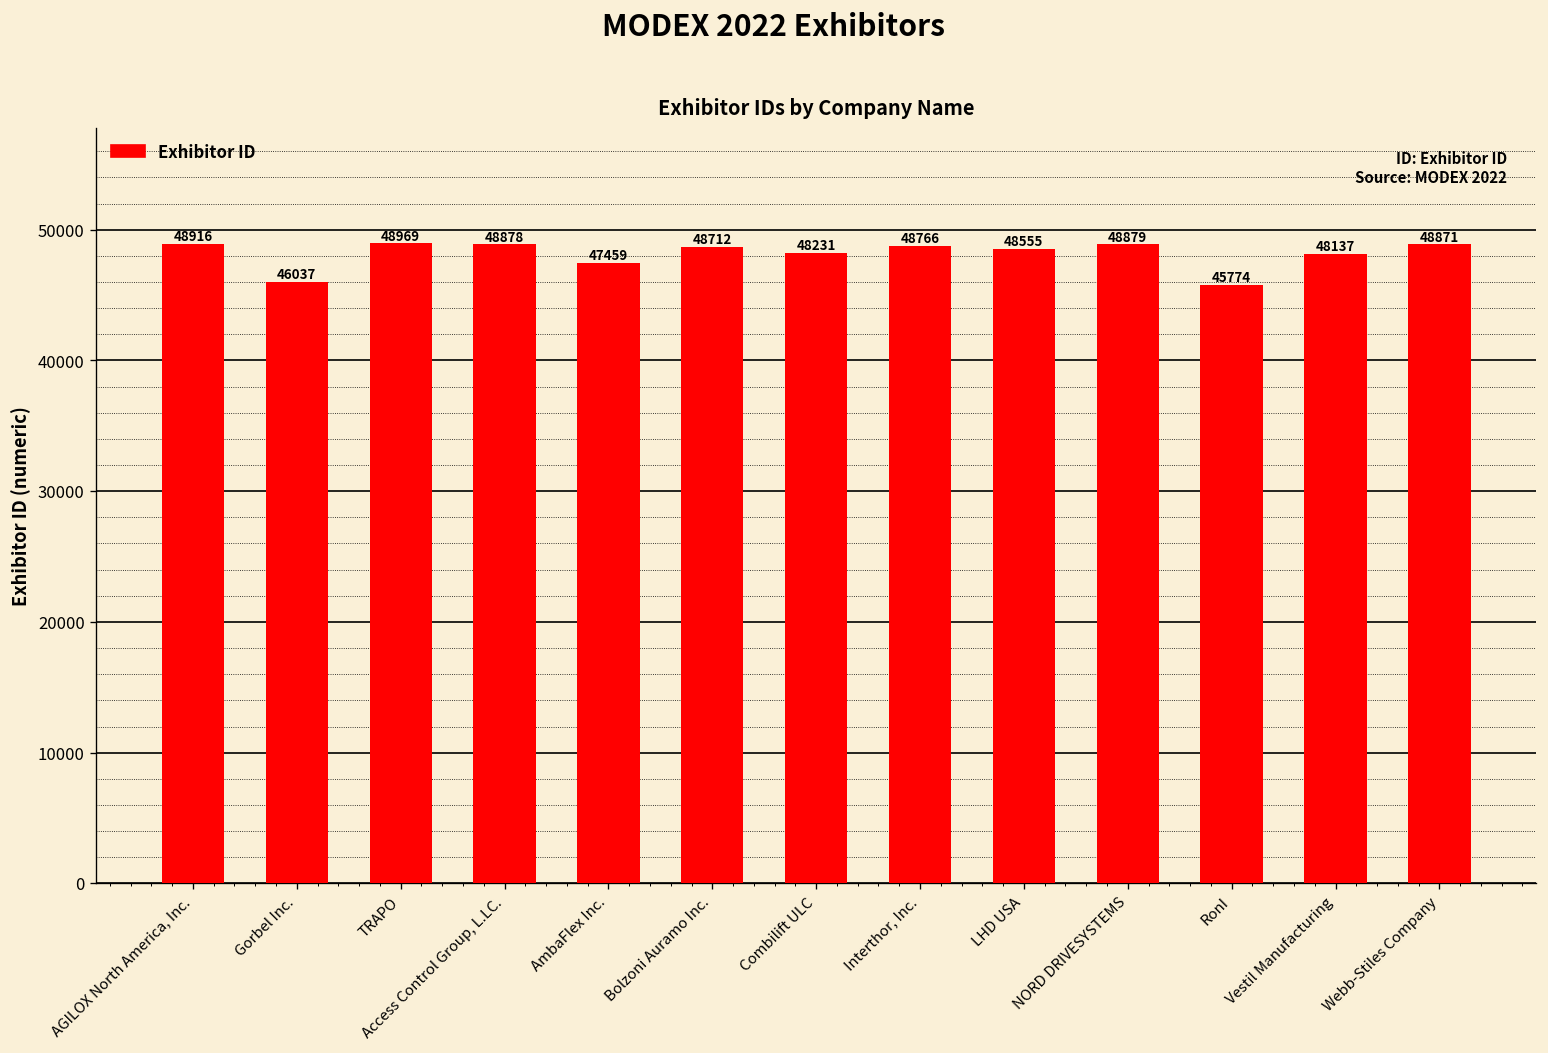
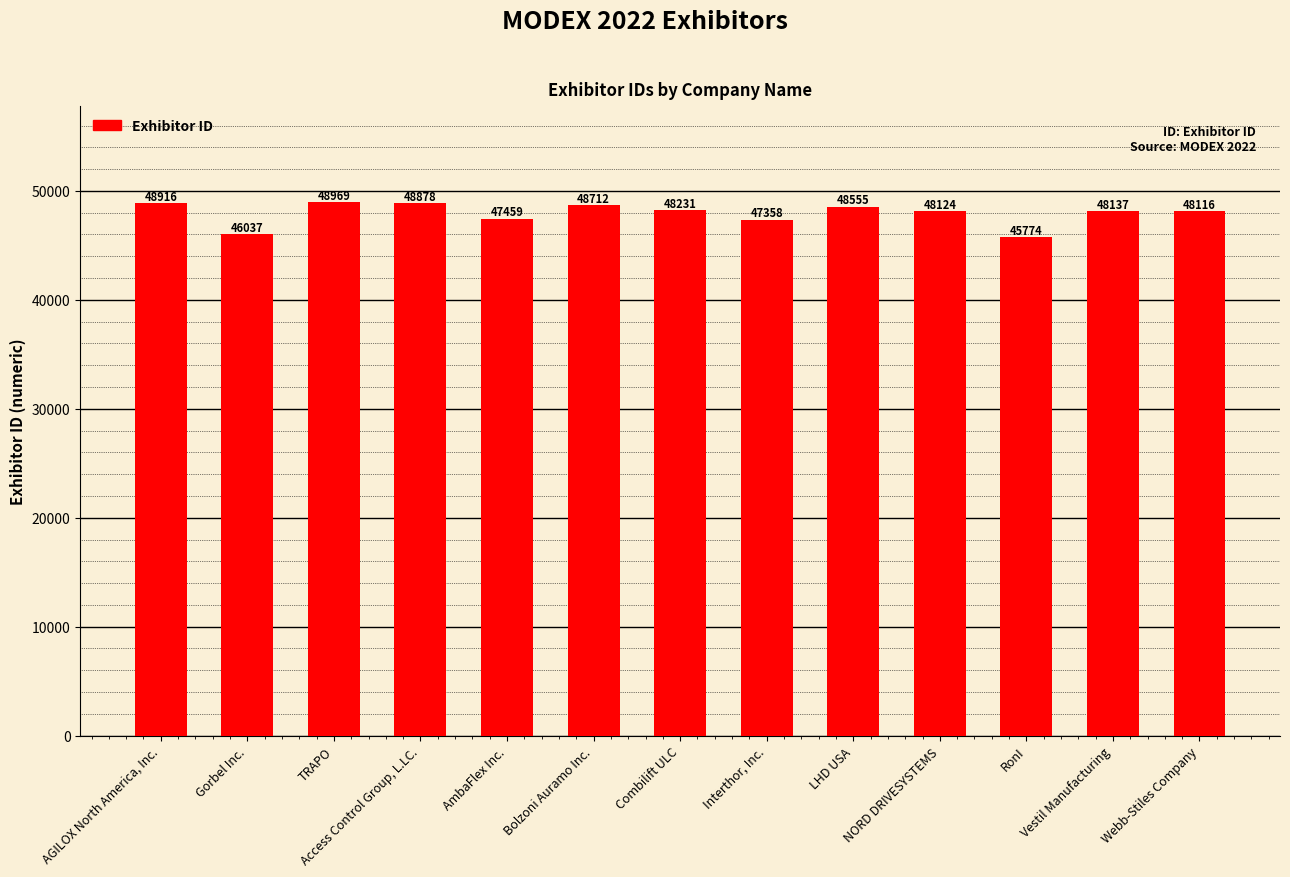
  {
    "AGILOX North America, Inc.": 48916,
    "Gorbel Inc.": 46037,
    "TRAPO": 48969,
    "Access Control Group, L.LC.": 48878,
    "AmbaFlex Inc.": 47459,
    "Bolzoni Auramo Inc.": 48712,
    "Combilift ULC": 48231,
-   "Interthor, Inc.": 48766,
+   "Interthor, Inc.": 47358,
    "LHD USA": 48555,
-   "NORD DRIVESYSTEMS": 48879,
+   "NORD DRIVESYSTEMS": 48124,
    "RonI": 45774,
    "Vestil Manufacturing": 48137,
-   "Webb-Stiles Company": 48871
+   "Webb-Stiles Company": 48116
  }
